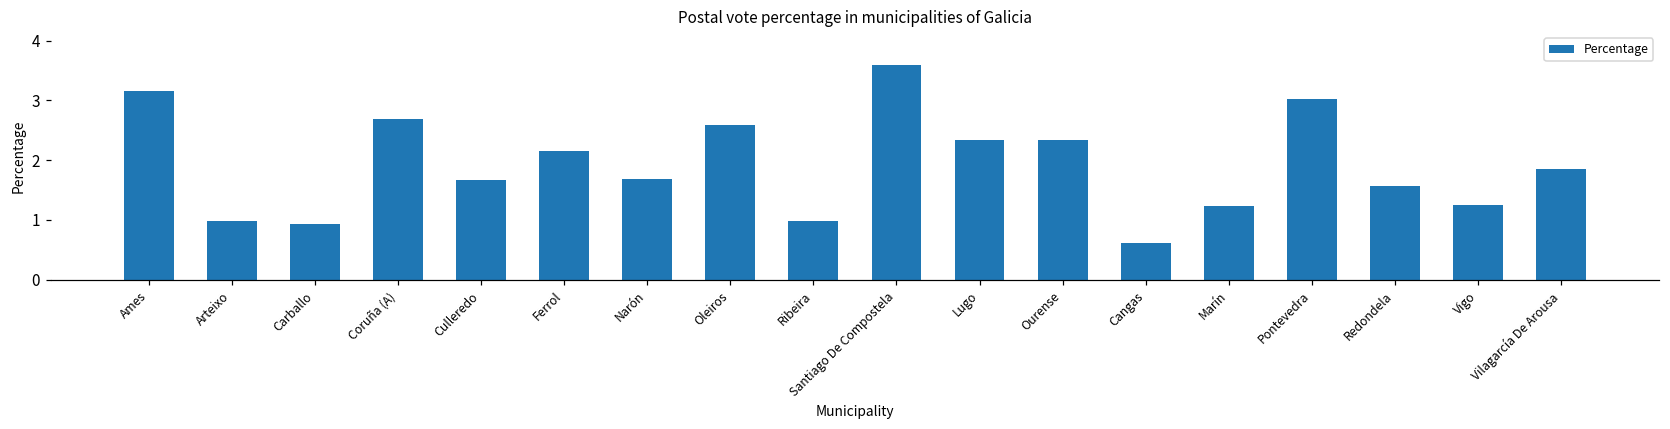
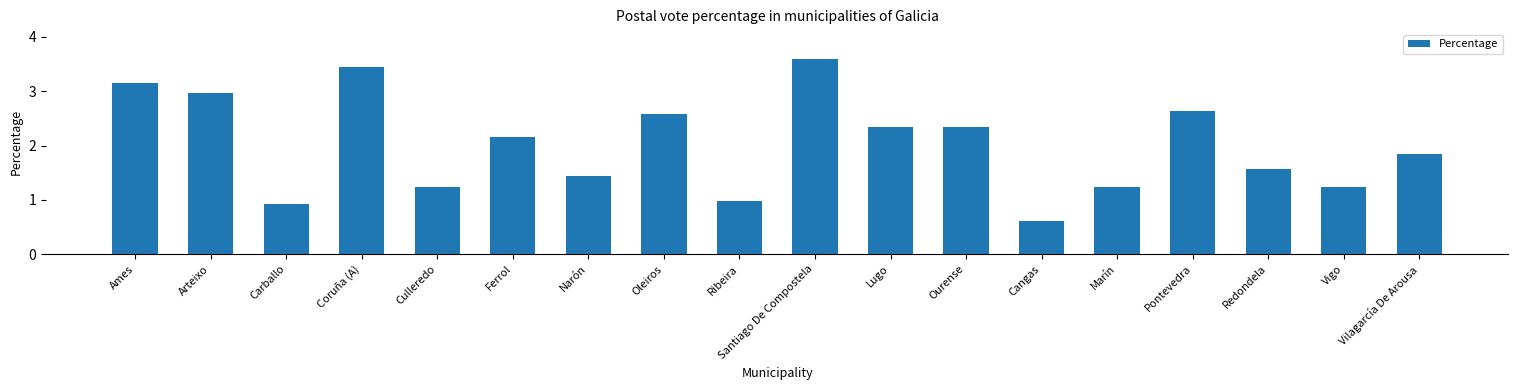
  {
    "Ames": 3.2,
-   "Arteixo": 1.0,
+   "Arteixo": 3.0,
    "Carballo": 0.9,
-   "Coruña (A)": 2.7,
-   "Culleredo": 1.7,
+   "Coruña (A)": 3.4,
+   "Culleredo": 1.2,
    "Ferrol": 2.2,
-   "Narón": 1.7,
+   "Narón": 1.4,
    "Oleiros": 2.6,
    "Ribeira": 1.0,
    "Santiago De Compostela": 3.6,
    "Lugo": 2.3,
    "Ourense": 2.3,
    "Cangas": 0.6,
    "Marín": 1.2,
-   "Pontevedra": 3.0,
+   "Pontevedra": 2.6,
    "Redondela": 1.6,
    "Vigo": 1.2,
    "Vilagarcía De Arousa": 1.9
  }
